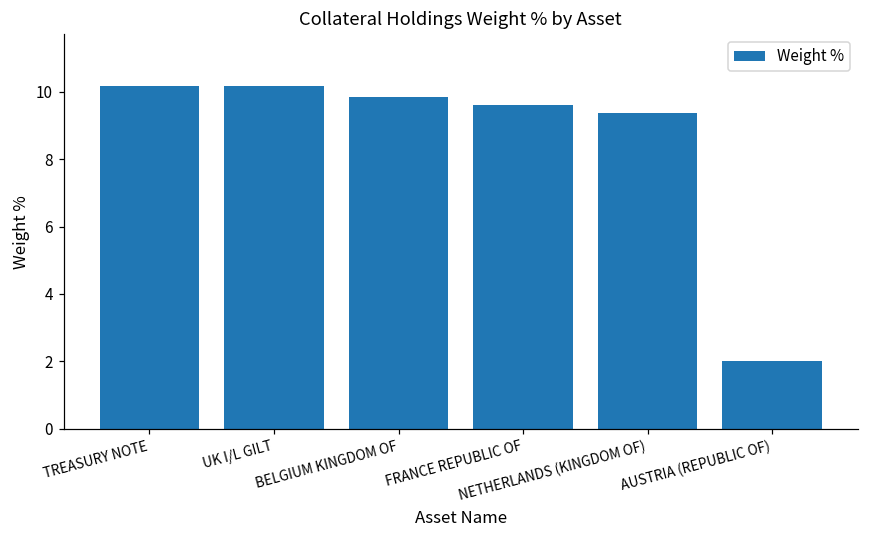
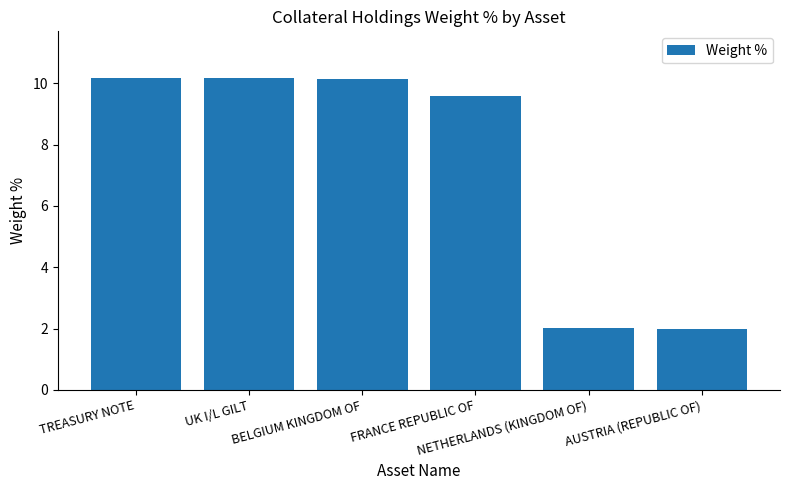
  {
    "TREASURY NOTE": 10.2,
    "UK I/L GILT": 10.2,
-   "BELGIUM KINGDOM OF": 9.9,
+   "BELGIUM KINGDOM OF": 10.1,
    "FRANCE REPUBLIC OF": 9.6,
-   "NETHERLANDS (KINGDOM OF)": 9.4,
+   "NETHERLANDS (KINGDOM OF)": 2.0,
    "AUSTRIA (REPUBLIC OF)": 2.0
  }
